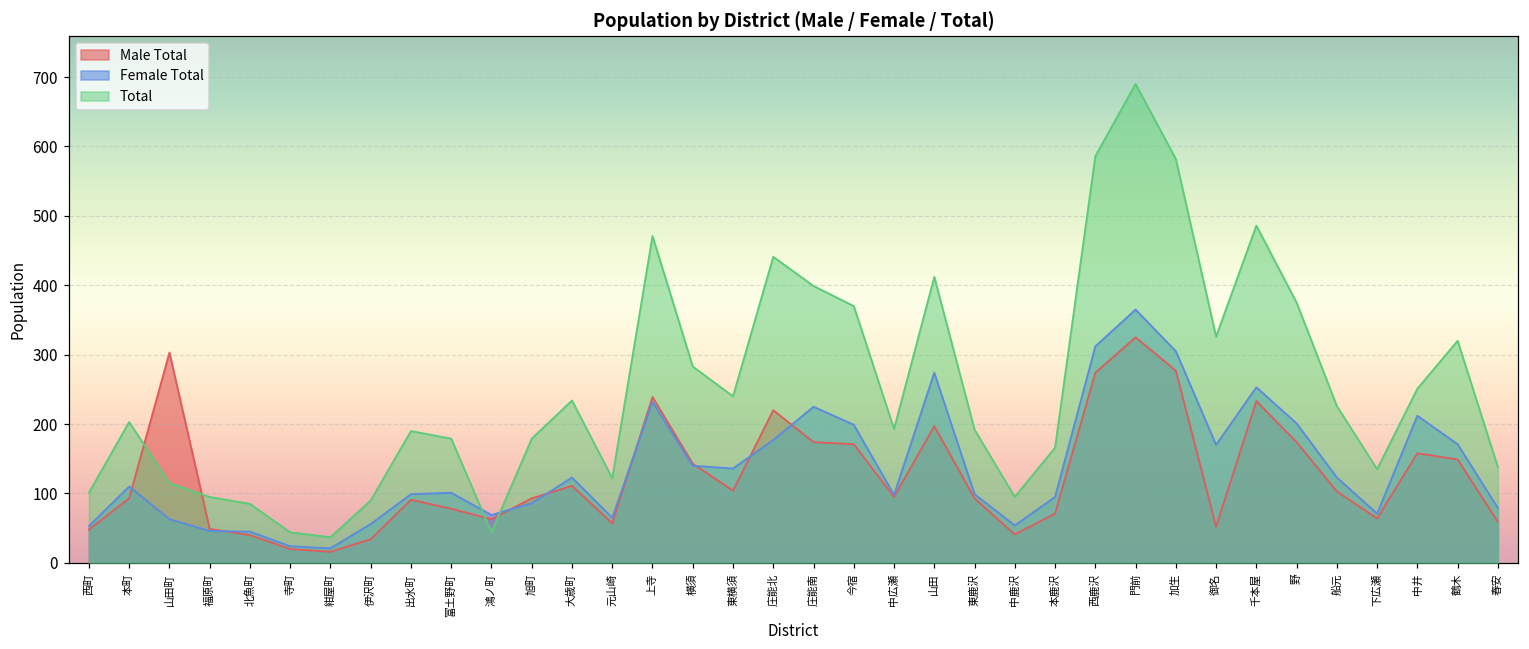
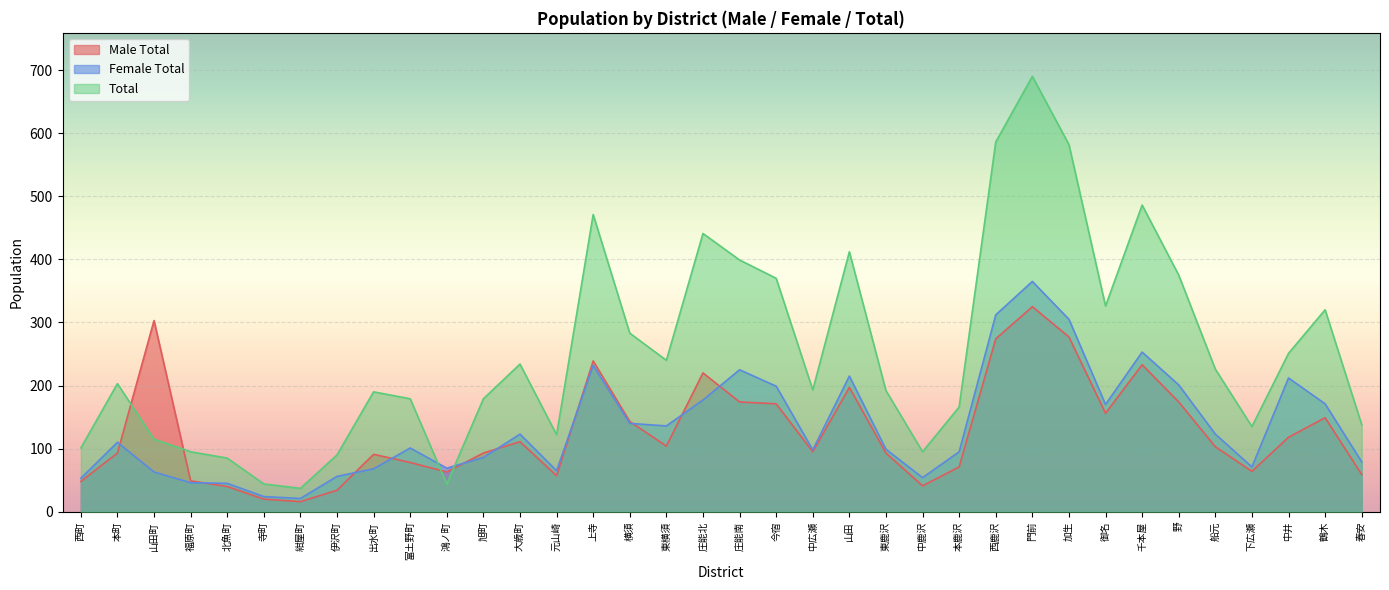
  {
    "Male Total": {
      "西町": 50,
      "本町": 90,
      "山田町": 300,
      "北魚町": 40,
      "紺屋町": 20,
      "伊沢町": 30,
      "出水町": 90,
      "富土野町": 80,
      "鴻ノ町": 60,
      "旭町": 90,
      "大歳町": 110,
      "元山崎": 60,
      "上寺": 240,
      "東横須": 100,
      "庄能北": 220,
      "庄能南": 170,
      "今宿": 170,
      "山田": 200,
      "東鹿沢": 90,
      "中鹿沢": 40,
      "本鹿沢": 70,
      "西鹿沢": 270,
      "門前": 330,
      "加生": 280,
-     "御名": 50,
+     "御名": 160,
      "千本屋": 230,
      "野": 170,
      "船元": 100,
      "下広瀬": 60,
-     "中井": 160,
+     "中井": 120,
      "鶴木": 150,
      "春安": 60
    },
    "Female Total": {
      "西町": 50,
      "本町": 110,
      "山田町": 60,
      "北魚町": 50,
      "紺屋町": 20,
      "伊沢町": 60,
-     "出水町": 100,
+     "出水町": 70,
      "富土野町": 100,
      "鴻ノ町": 70,
      "旭町": 90,
      "大歳町": 120,
      "元山崎": 70,
      "上寺": 230,
      "東横須": 140,
      "庄能北": 180,
      "庄能南": 230,
      "今宿": 200,
-     "山田": 270,
+     "山田": 220,
      "東鹿沢": 100,
      "中鹿沢": 50,
      "本鹿沢": 100,
      "西鹿沢": 310,
      "門前": 370,
      "加生": 310,
      "御名": 170,
      "千本屋": 250,
      "野": 200,
      "船元": 120,
      "下広瀬": 70,
      "中井": 210,
      "鶴木": 170,
      "春安": 80
    },
    "Total": {
      "西町": 100,
      "本町": 200,
      "山田町": 120,
      "福原町": 100,
      "北魚町": 90,
      "寺町": 40,
      "紺屋町": 40,
      "伊沢町": 90,
      "出水町": 190,
      "富土野町": 180,
      "鴻ノ町": 40,
      "旭町": 180,
      "大歳町": 230,
      "元山崎": 120,
      "上寺": 470,
      "横須": 280,
      "東横須": 240,
      "庄能北": 440,
      "庄能南": 400,
      "今宿": 370,
      "中広瀬": 190,
      "山田": 410,
      "東鹿沢": 190,
      "中鹿沢": 100,
      "本鹿沢": 170,
      "西鹿沢": 590,
      "門前": 690,
      "加生": 580,
      "御名": 330,
      "千本屋": 490,
      "野": 380,
      "船元": 230,
      "下広瀬": 140,
      "中井": 250,
      "鶴木": 320,
      "春安": 140
    }
  }
